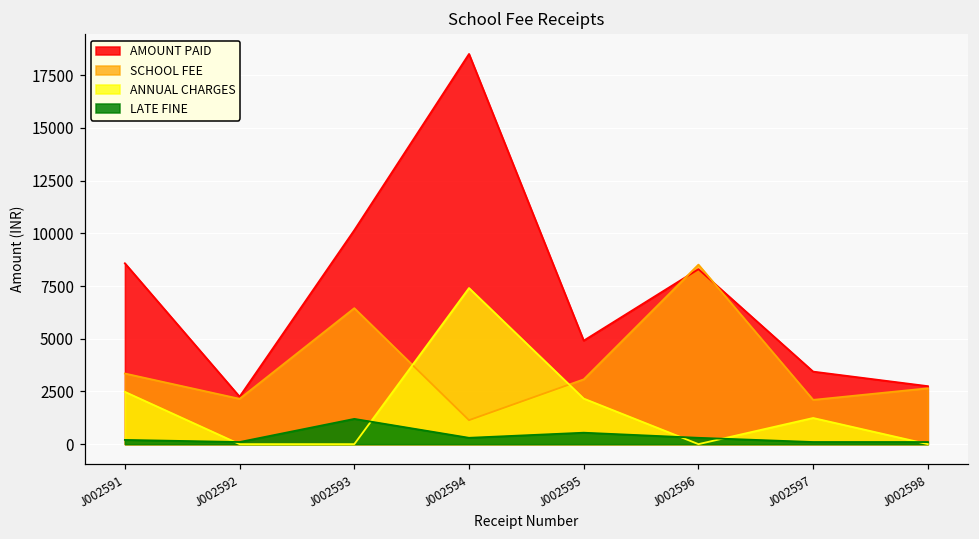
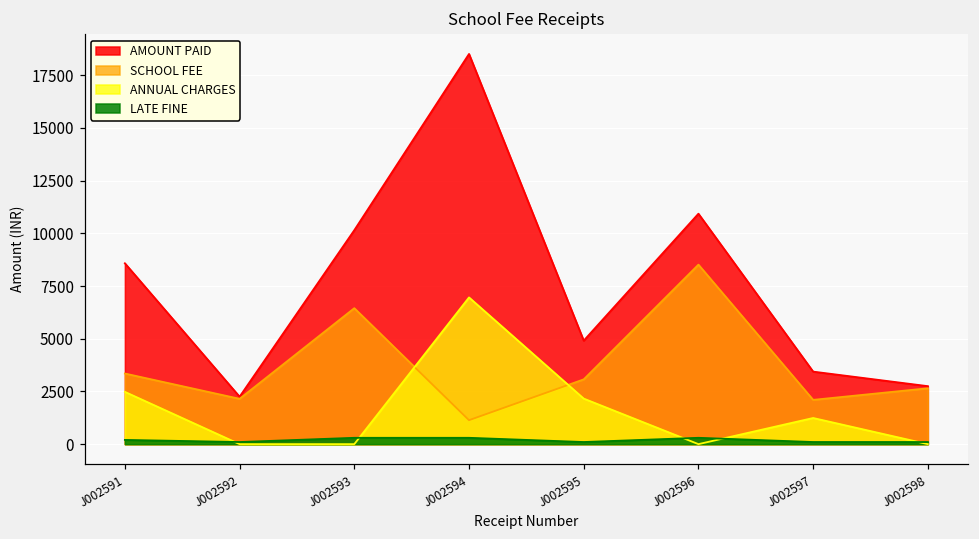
  {
    "AMOUNT PAID": {
      "J002591": 8600,
      "J002593": 10200,
      "J002594": 18500,
      "J002595": 4900,
-     "J002596": 8300,
+     "J002596": 10900,
      "J002597": 3400
    },
    "SCHOOL FEE": {
      "J002591": 3400,
      "J002593": 6500,
      "J002594": 1100,
      "J002595": 3100,
      "J002596": 8500,
      "J002597": 2100
    },
    "ANNUAL CHARGES": {
      "J002591": 2500,
      "J002593": 0,
-     "J002594": 7400,
+     "J002594": 7000,
      "J002595": 2200,
      "J002596": 0,
      "J002597": 1200
    },
    "LATE FINE": {
      "J002591": 200,
-     "J002593": 1200,
+     "J002593": 300,
      "J002594": 300,
-     "J002595": 500,
+     "J002595": 100,
      "J002596": 300,
      "J002597": 100
    }
  }
